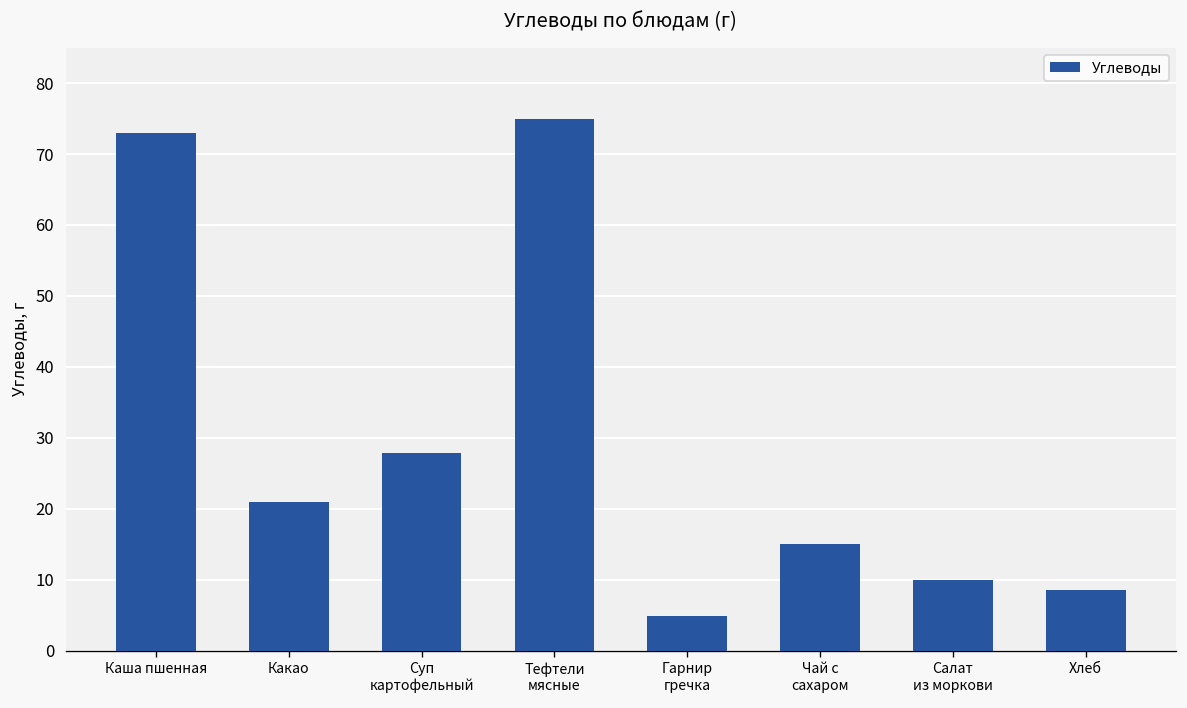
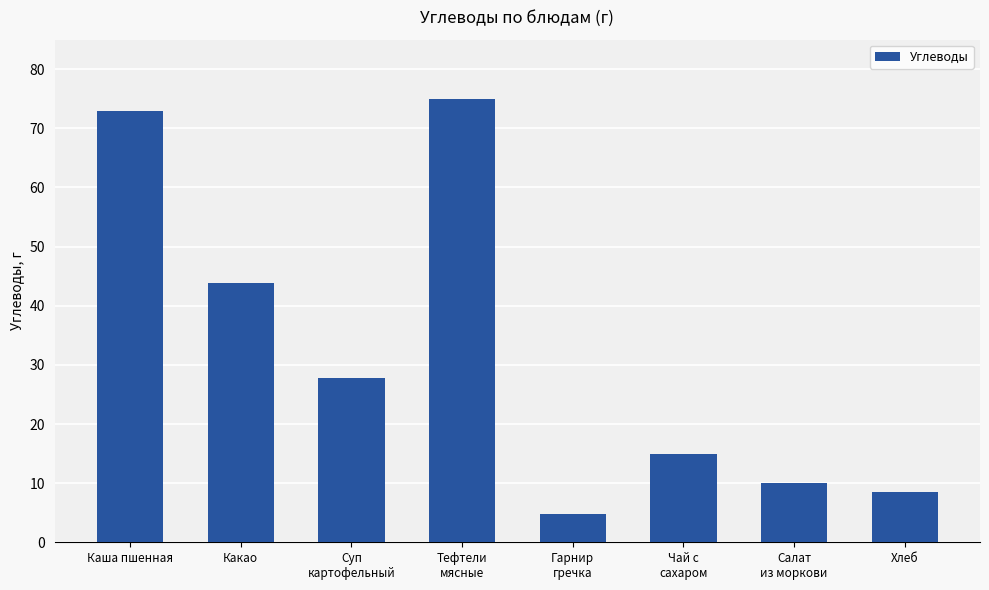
  {
    "Каша пшенная": 73,
-   "Какао": 21,
+   "Какао": 44,
    "Суп картофельный": 28,
    "Тефтели мясные": 75,
    "Гарнир гречка": 5,
    "Чай с сахаром": 15,
    "Салат из моркови": 10,
    "Хлеб": 9
  }
